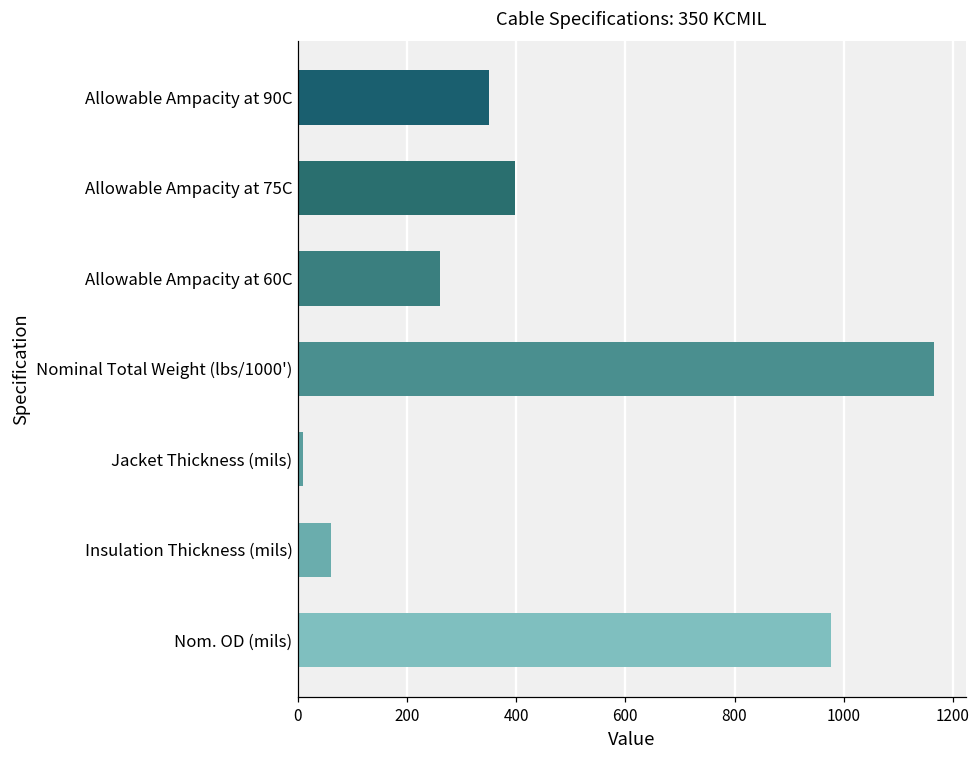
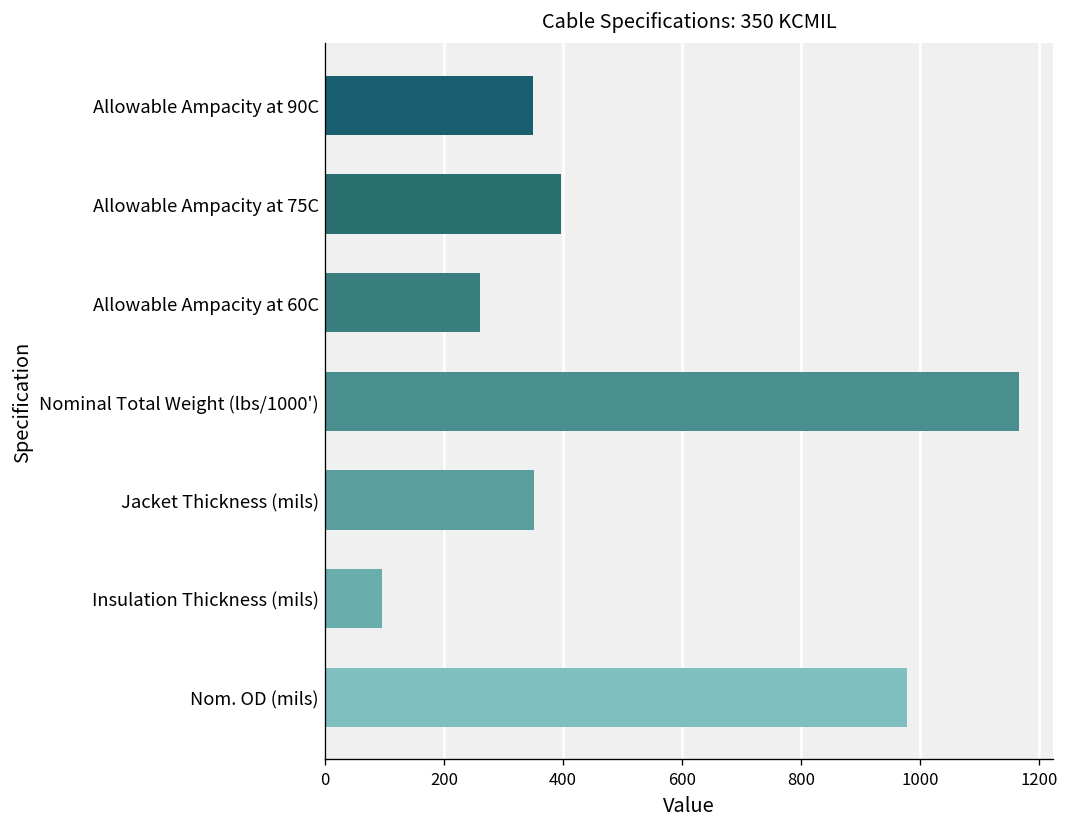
  {
    "Allowable Ampacity at 90C": 350,
    "Allowable Ampacity at 75C": 400,
    "Allowable Ampacity at 60C": 260,
    "Nominal Total Weight (lbs/1000')": 1170,
-   "Jacket Thickness (mils)": 10,
-   "Insulation Thickness (mils)": 60,
+   "Jacket Thickness (mils)": 350,
+   "Insulation Thickness (mils)": 100,
    "Nom. OD (mils)": 980
  }
